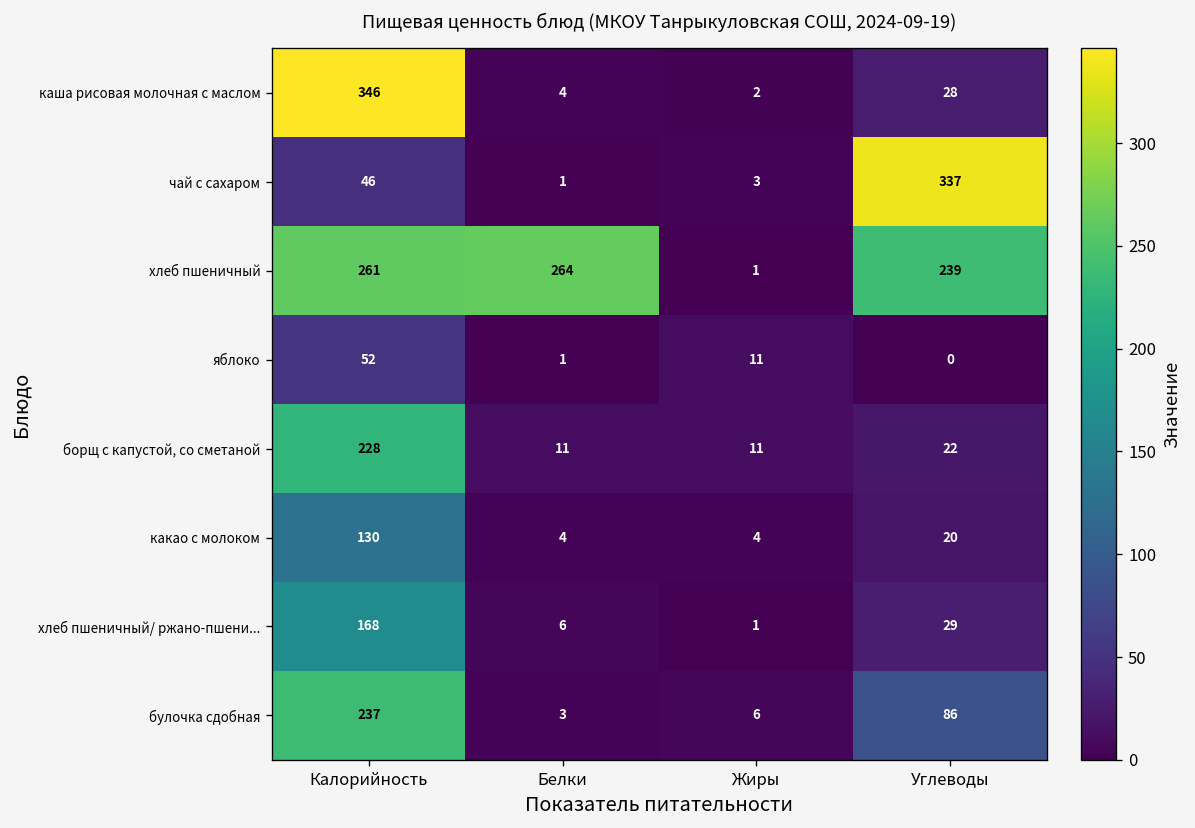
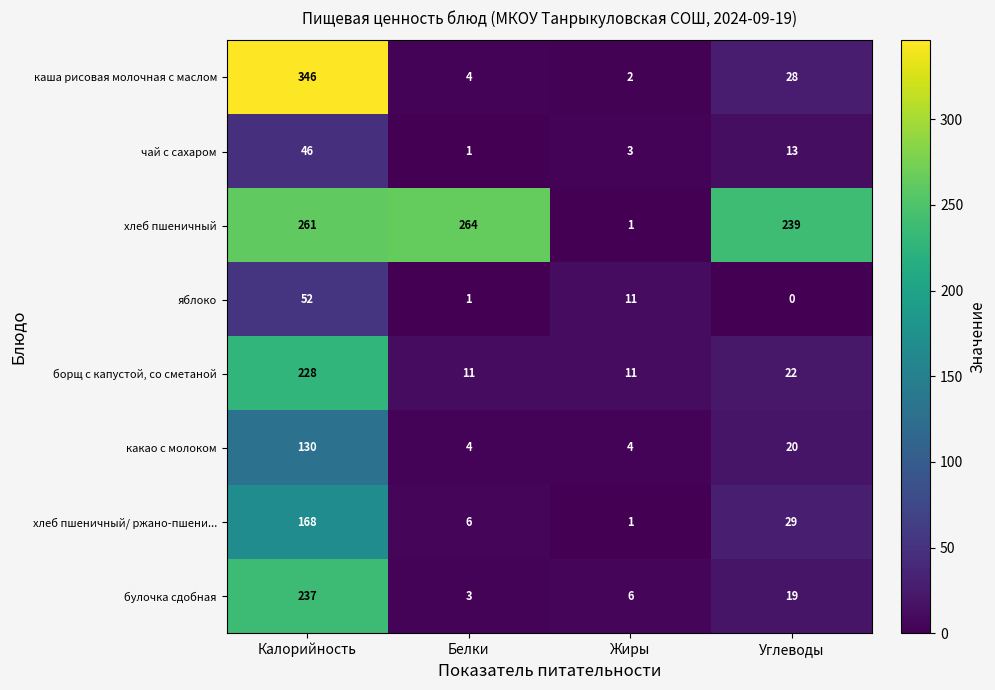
  {
    "каша рисовая молочная с маслом": {
      "Калорийность": 346,
      "Белки": 4,
      "Жиры": 2,
      "Углеводы": 28
    },
    "чай с сахаром": {
      "Калорийность": 46,
      "Белки": 1,
      "Жиры": 3,
-     "Углеводы": 337
+     "Углеводы": 13
    },
    "хлеб пшеничный": {
      "Калорийность": 261,
      "Белки": 264,
      "Жиры": 1,
      "Углеводы": 239
    },
    "яблоко": {
      "Калорийность": 52,
      "Белки": 1,
      "Жиры": 11,
      "Углеводы": 0
    },
    "борщ с капустой, со сметаной": {
      "Калорийность": 228,
      "Белки": 11,
      "Жиры": 11,
      "Углеводы": 22
    },
    "какао с молоком": {
      "Калорийность": 130,
      "Белки": 4,
      "Жиры": 4,
      "Углеводы": 20
    },
    "хлеб пшеничный/ ржано-пшени...": {
      "Калорийность": 168,
      "Белки": 6,
      "Жиры": 1,
      "Углеводы": 29
    },
    "булочка сдобная": {
      "Калорийность": 237,
      "Белки": 3,
      "Жиры": 6,
-     "Углеводы": 86
+     "Углеводы": 19
    }
  }
